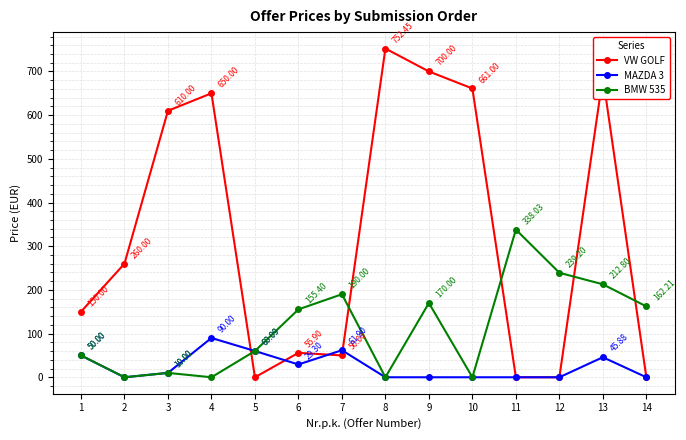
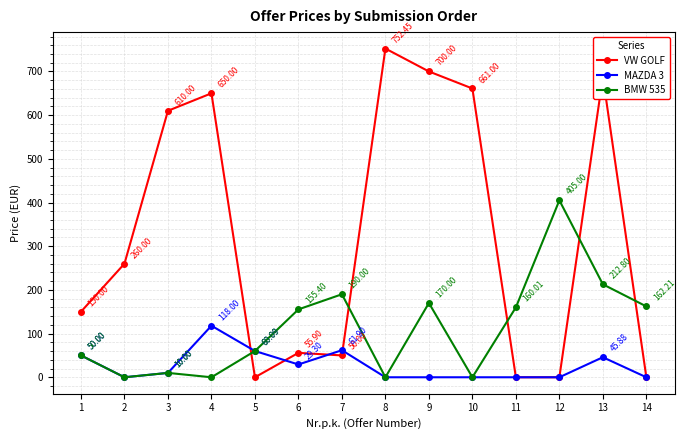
  {
    "VW GOLF": {
      "1": 150.00,
      "2": 260.00,
      "3": 610.00,
      "4": 650.00,
      "8": 752.45,
      "9": 700.00,
      "10": 661.00
    },
    "MAZDA 3": {
-     "4": 90.00,
+     "4": 118.00,
      "13": 45.88
    },
    "BMW 535": {
      "6": 155.40,
      "7": 190.00,
      "9": 170.00,
-     "11": 338.03,
-     "12": 239.20,
+     "11": 160.01,
+     "12": 405.00,
      "13": 212.80,
      "14": 162.21
    }
  }
